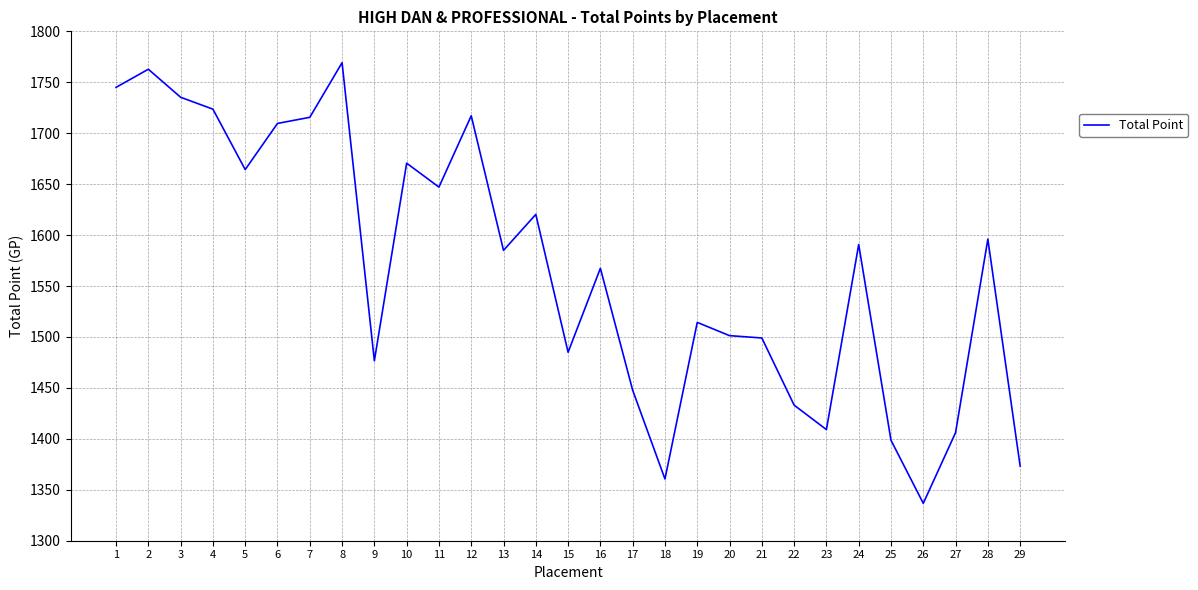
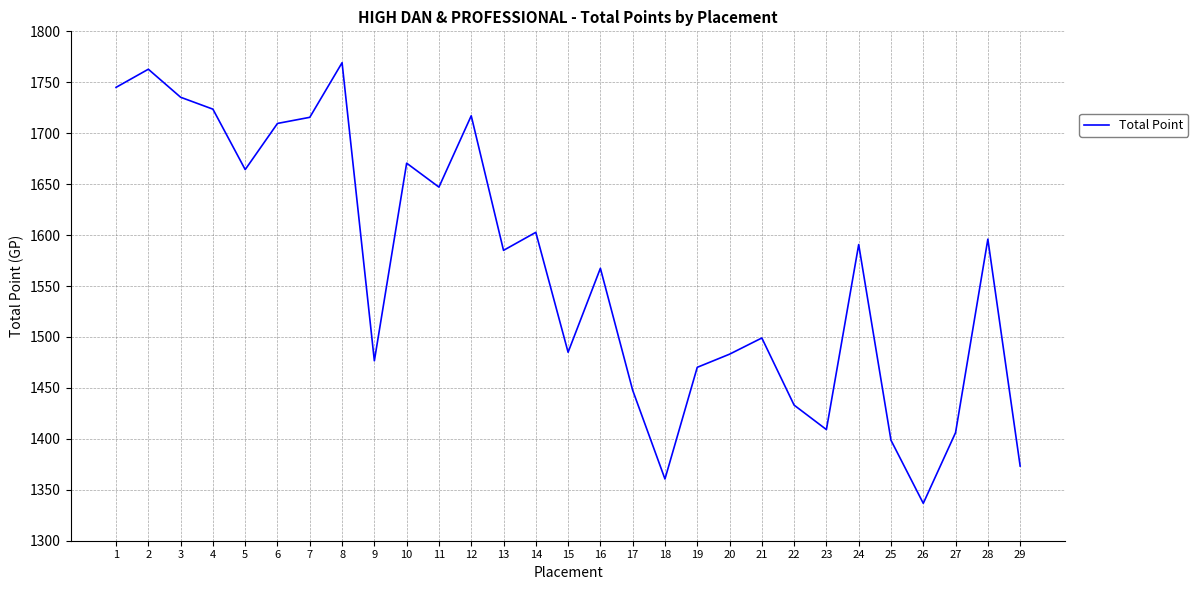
  {
    "1": 1745,
    "2": 1763,
    "3": 1735,
    "4": 1724,
    "5": 1664,
    "6": 1710,
    "7": 1716,
    "8": 1769,
    "9": 1477,
    "10": 1671,
    "11": 1647,
    "12": 1717,
    "13": 1585,
-   "14": 1620,
+   "14": 1603,
    "15": 1485,
    "16": 1567,
    "17": 1448,
    "18": 1361,
-   "19": 1514,
-   "20": 1501,
+   "19": 1470,
+   "20": 1483,
    "21": 1499,
    "22": 1433,
    "23": 1409,
    "24": 1591,
    "25": 1399,
    "26": 1337,
    "27": 1406,
    "28": 1596,
    "29": 1373
  }
